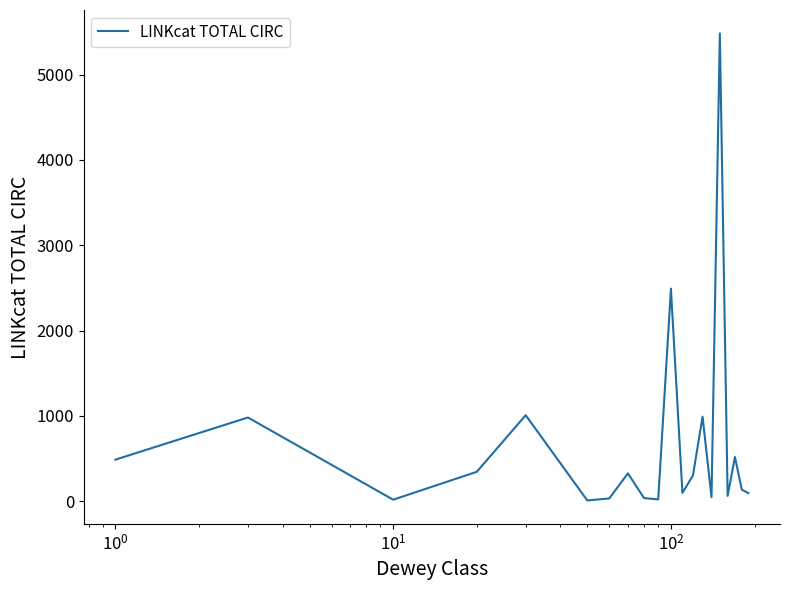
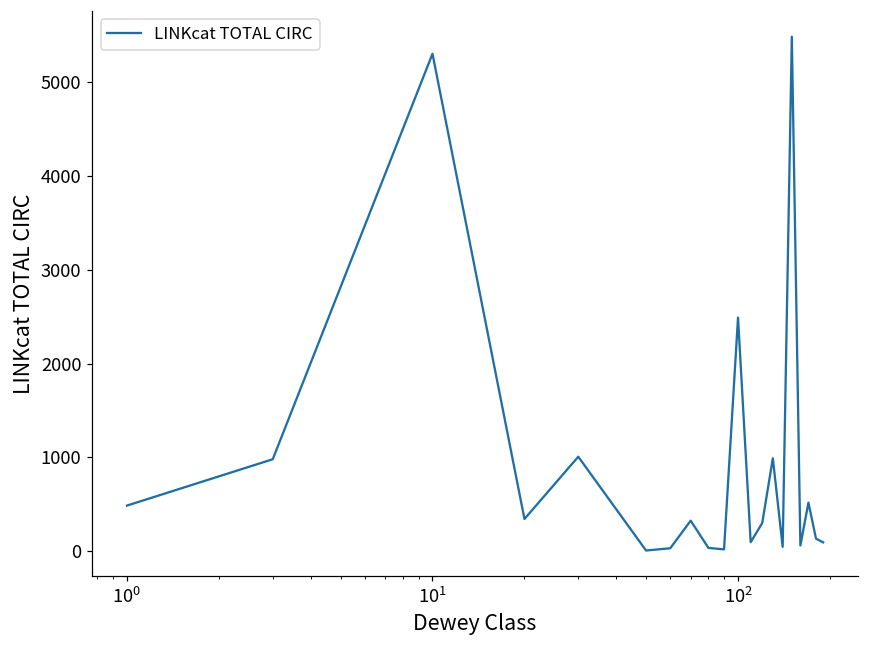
  {
    "10^0": 500,
-   "10^1": 0,
+   "10^1": 5300,
    "10^2": 2500
  }
